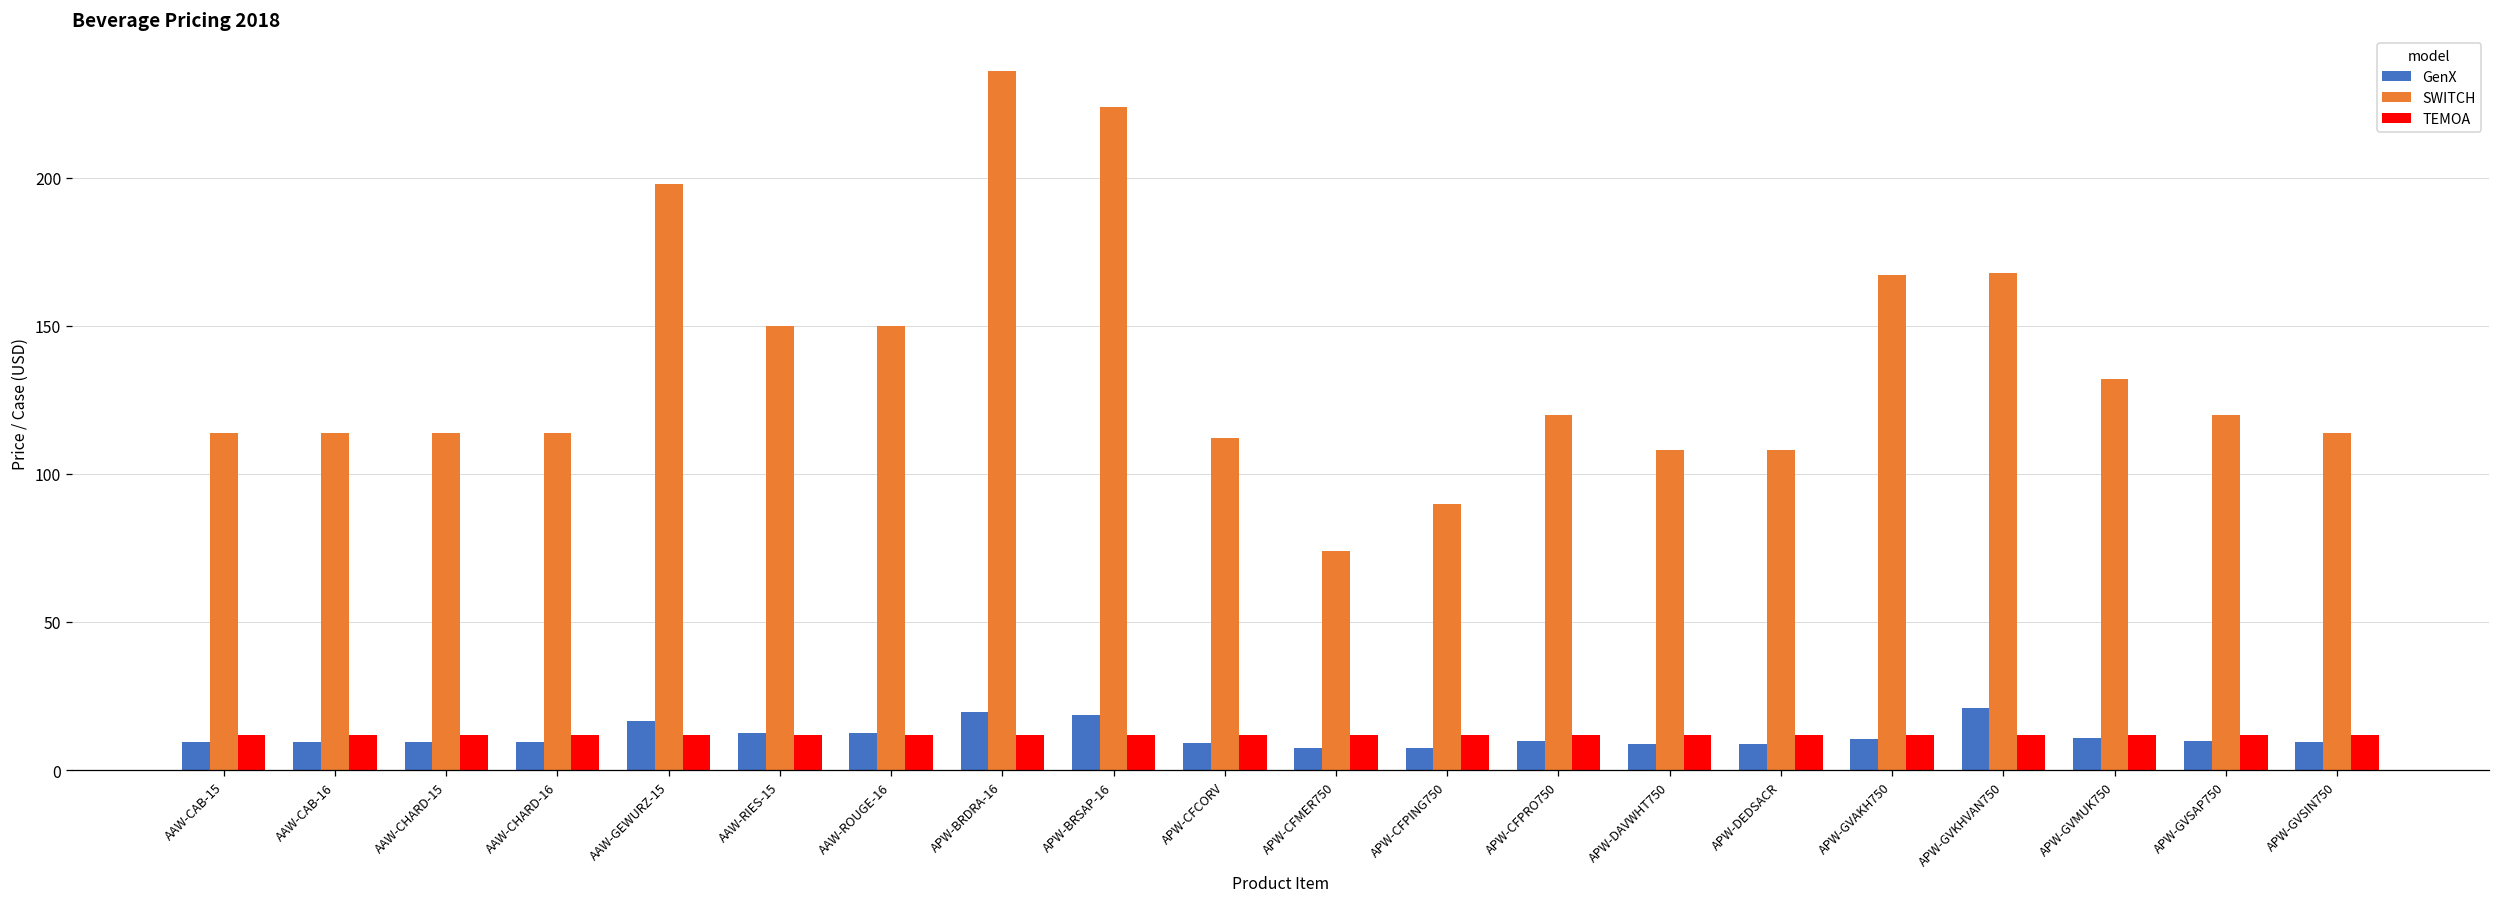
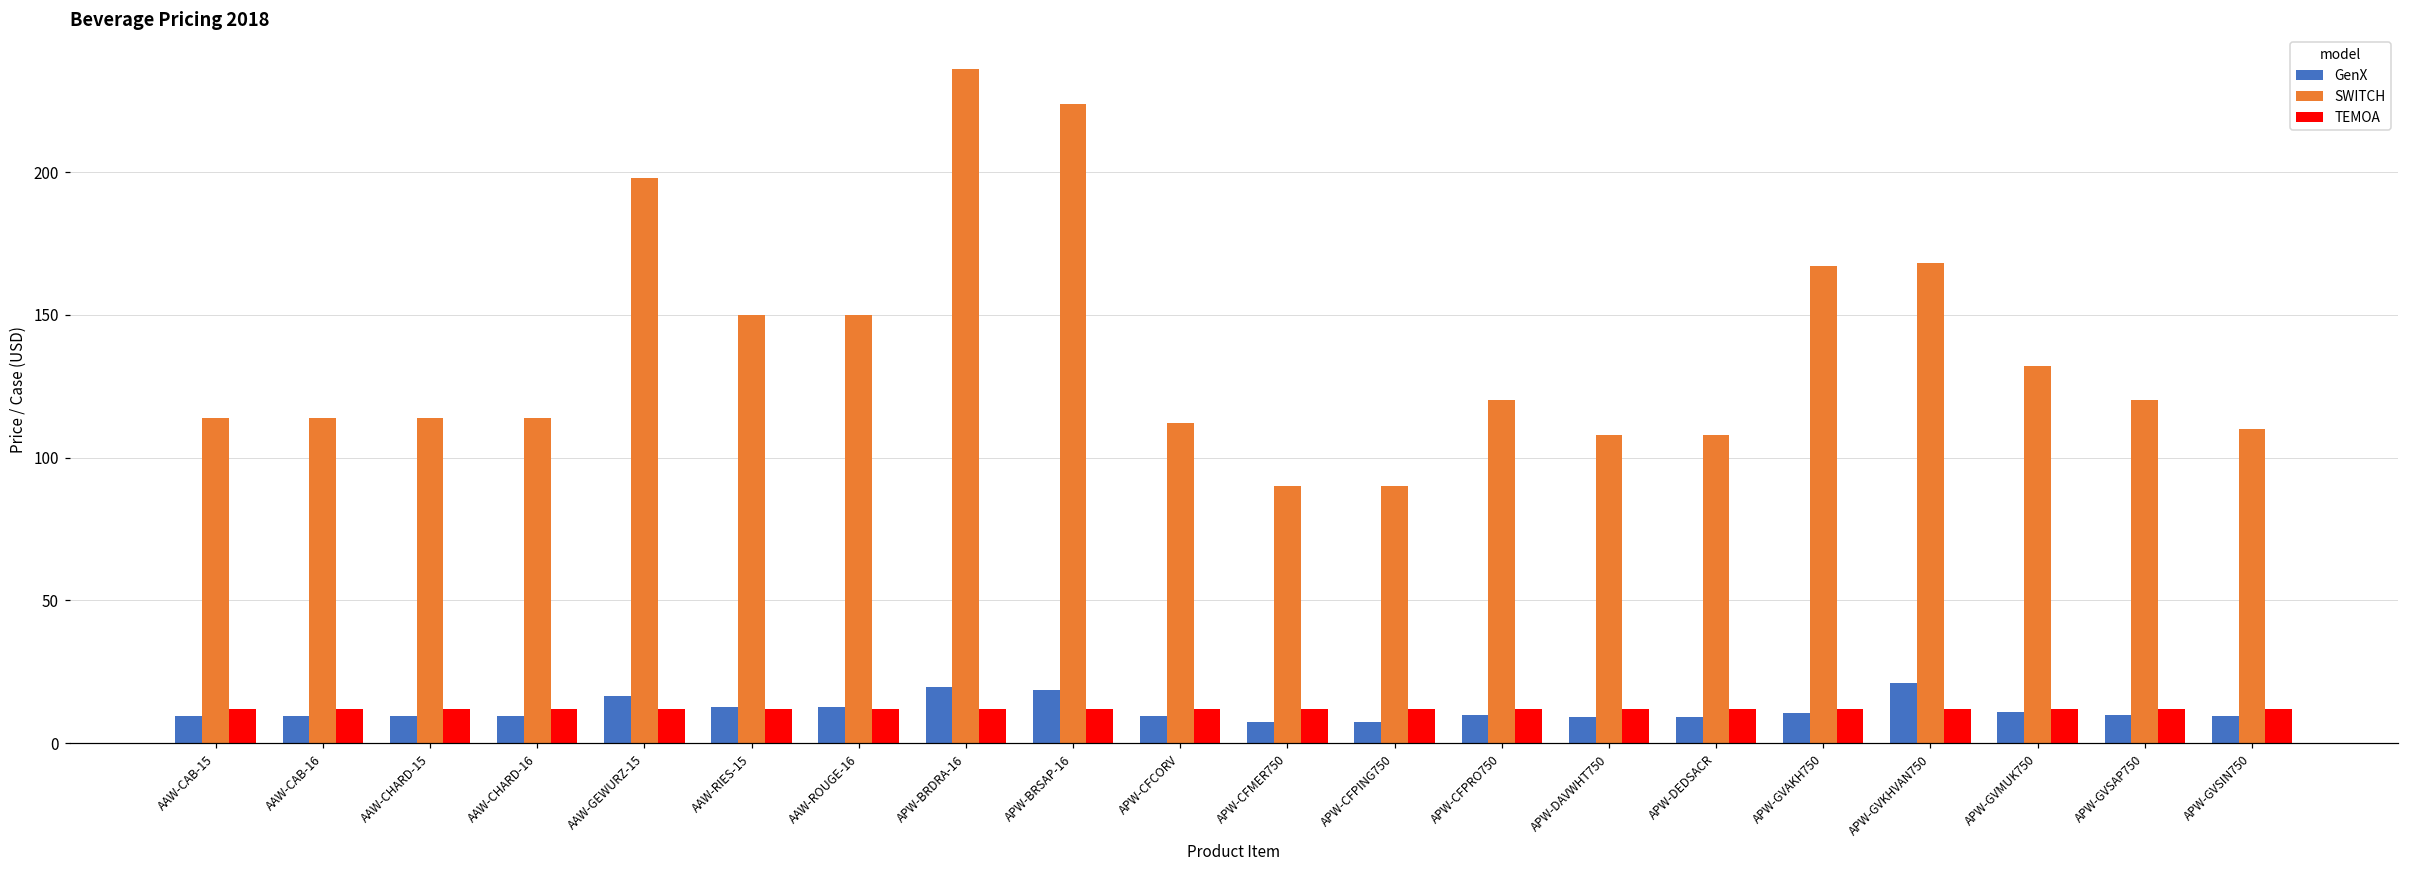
  {
    "GenX": {
      "AAW-CAB-15": 10,
      "AAW-CAB-16": 10,
      "AAW-CHARD-15": 10,
      "AAW-CHARD-16": 10,
      "AAW-GEWURZ-15": 17,
      "AAW-RIES-15": 13,
      "AAW-ROUGE-16": 13,
      "APW-BRDRA-16": 20,
      "APW-BRSAP-16": 19,
      "APW-CFCORV": 9,
      "APW-CFMER750": 8,
      "APW-CFPING750": 8,
      "APW-CFPRO750": 10,
      "APW-DAVWHT750": 9,
      "APW-DEDSACR": 9,
      "APW-GVAKH750": 11,
      "APW-GVKHVAN750": 21,
      "APW-GVMUK750": 11,
      "APW-GVSAP750": 10,
      "APW-GVSIN750": 10
    },
    "SWITCH": {
      "AAW-CAB-15": 114,
      "AAW-CAB-16": 114,
      "AAW-CHARD-15": 114,
      "AAW-CHARD-16": 114,
      "AAW-GEWURZ-15": 198,
      "AAW-RIES-15": 150,
      "AAW-ROUGE-16": 150,
      "APW-BRDRA-16": 236,
      "APW-BRSAP-16": 224,
      "APW-CFCORV": 112,
-     "APW-CFMER750": 74,
+     "APW-CFMER750": 90,
      "APW-CFPING750": 90,
      "APW-CFPRO750": 120,
      "APW-DAVWHT750": 108,
      "APW-DEDSACR": 108,
      "APW-GVAKH750": 167,
      "APW-GVKHVAN750": 168,
      "APW-GVMUK750": 132,
      "APW-GVSAP750": 120,
-     "APW-GVSIN750": 114
+     "APW-GVSIN750": 110
    },
    "TEMOA": {
      "AAW-CAB-15": 12,
      "AAW-CAB-16": 12,
      "AAW-CHARD-15": 12,
      "AAW-CHARD-16": 12,
      "AAW-GEWURZ-15": 12,
      "AAW-RIES-15": 12,
      "AAW-ROUGE-16": 12,
      "APW-BRDRA-16": 12,
      "APW-BRSAP-16": 12,
      "APW-CFCORV": 12,
      "APW-CFMER750": 12,
      "APW-CFPING750": 12,
      "APW-CFPRO750": 12,
      "APW-DAVWHT750": 12,
      "APW-DEDSACR": 12,
      "APW-GVAKH750": 12,
      "APW-GVKHVAN750": 12,
      "APW-GVMUK750": 12,
      "APW-GVSAP750": 12,
      "APW-GVSIN750": 12
    }
  }
